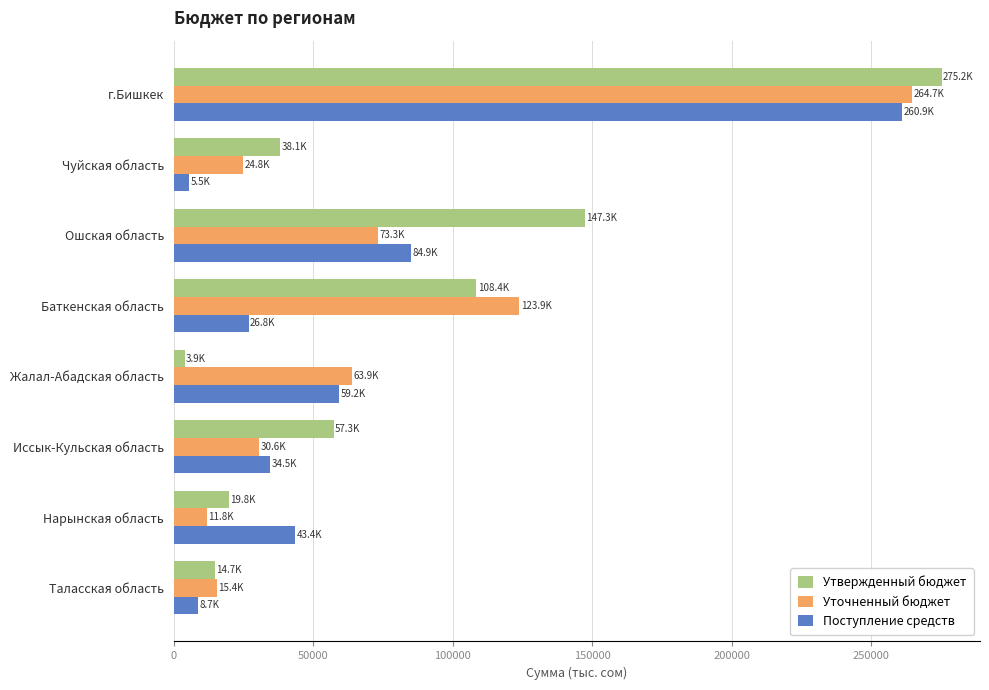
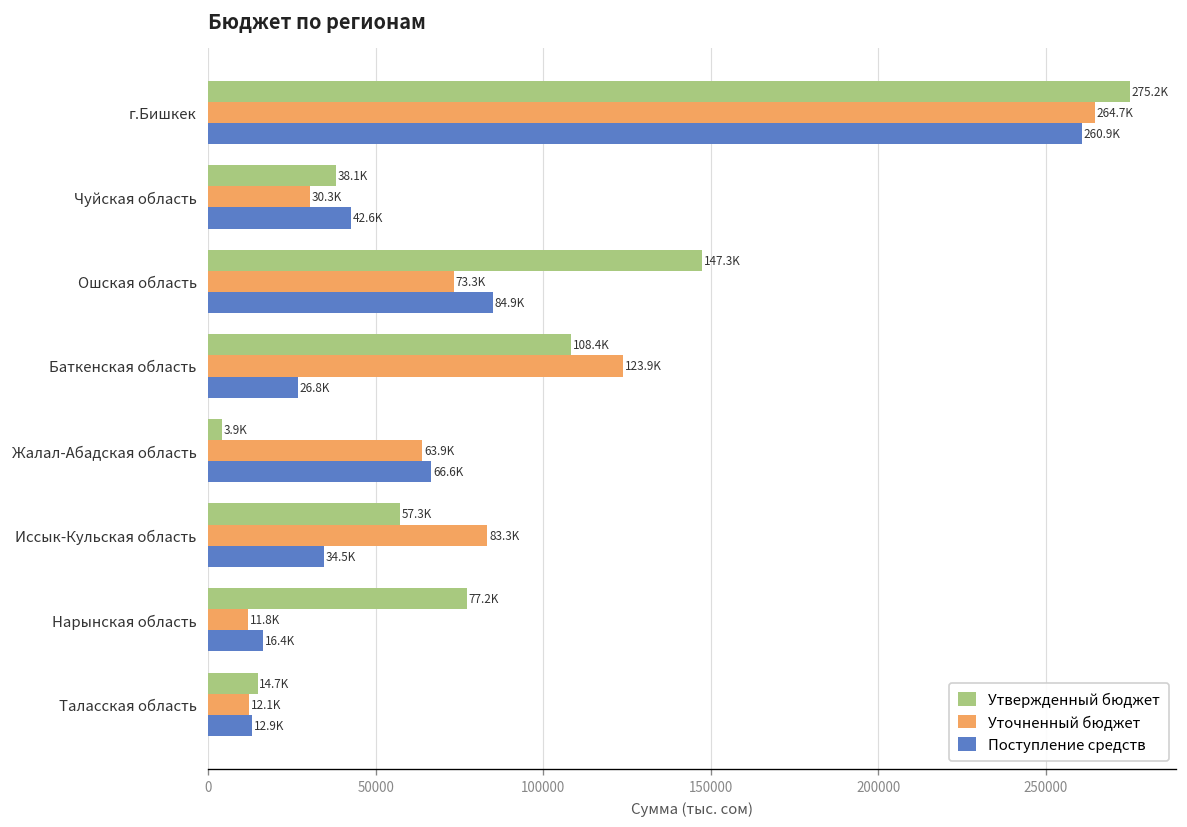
  {
    "Утвержденный бюджет": {
      "г.Бишкек": "275.2K",
      "Чуйская область": "38.1K",
      "Ошская область": "147.3K",
      "Баткенская область": "108.4K",
      "Жалал-Абадская область": "3.9K",
      "Иссык-Кульская область": "57.3K",
-     "Нарынская область": "19.8K",
+     "Нарынская область": "77.2K",
      "Таласская область": "14.7K"
    },
    "Уточненный бюджет": {
      "г.Бишкек": "264.7K",
-     "Чуйская область": "24.8K",
+     "Чуйская область": "30.3K",
      "Ошская область": "73.3K",
      "Баткенская область": "123.9K",
      "Жалал-Абадская область": "63.9K",
-     "Иссык-Кульская область": "30.6K",
+     "Иссык-Кульская область": "83.3K",
      "Нарынская область": "11.8K",
-     "Таласская область": "15.4K"
+     "Таласская область": "12.1K"
    },
    "Поступление средств": {
      "г.Бишкек": "260.9K",
-     "Чуйская область": "5.5K",
+     "Чуйская область": "42.6K",
      "Ошская область": "84.9K",
      "Баткенская область": "26.8K",
-     "Жалал-Абадская область": "59.2K",
+     "Жалал-Абадская область": "66.6K",
      "Иссык-Кульская область": "34.5K",
-     "Нарынская область": "43.4K",
-     "Таласская область": "8.7K"
+     "Нарынская область": "16.4K",
+     "Таласская область": "12.9K"
    }
  }
